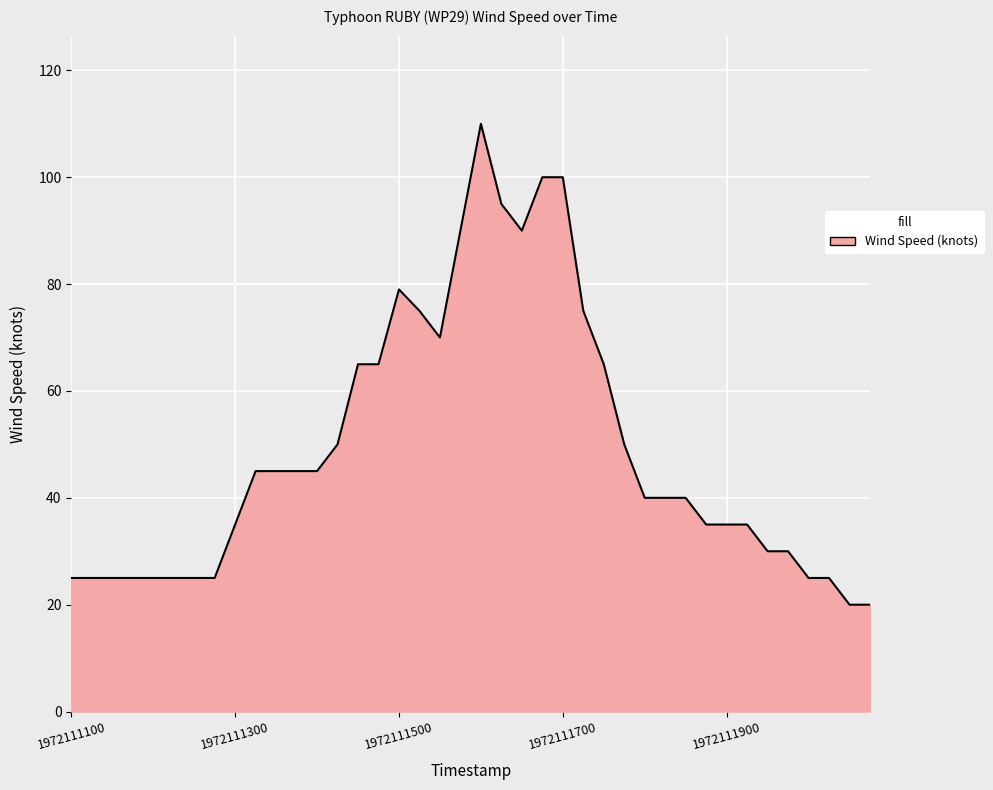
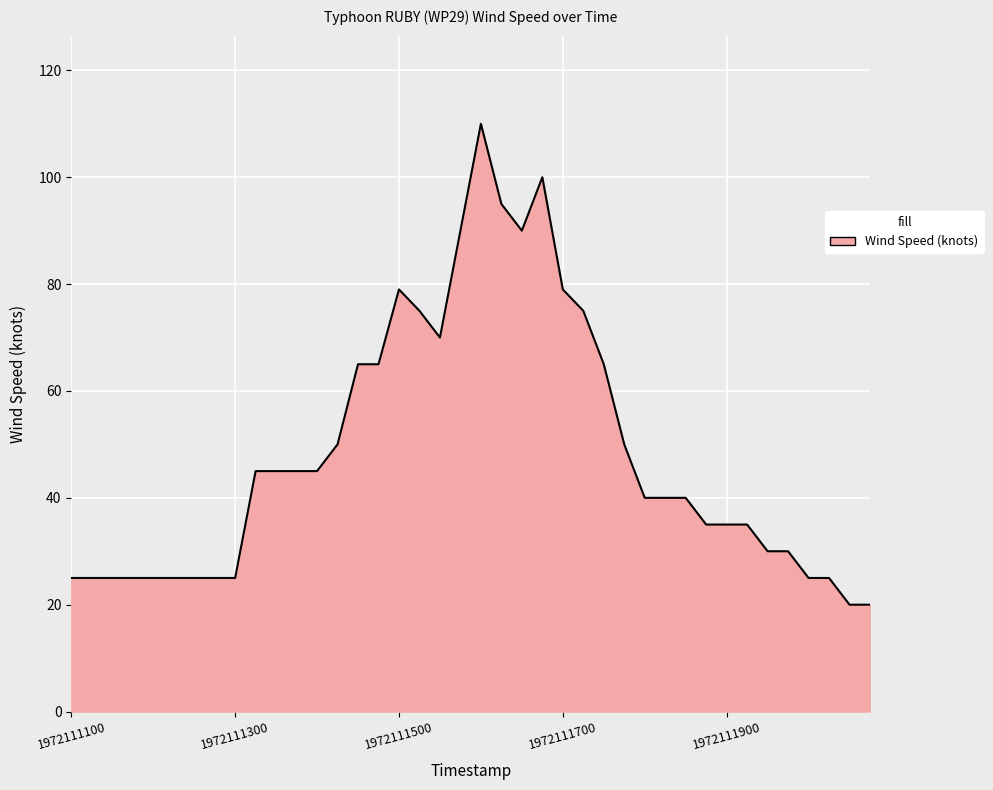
  {
    "1972111100": 25,
-   "1972111300": 35,
+   "1972111300": 25,
    "1972111500": 79,
-   "1972111700": 100,
+   "1972111700": 79,
    "1972111900": 35
  }
